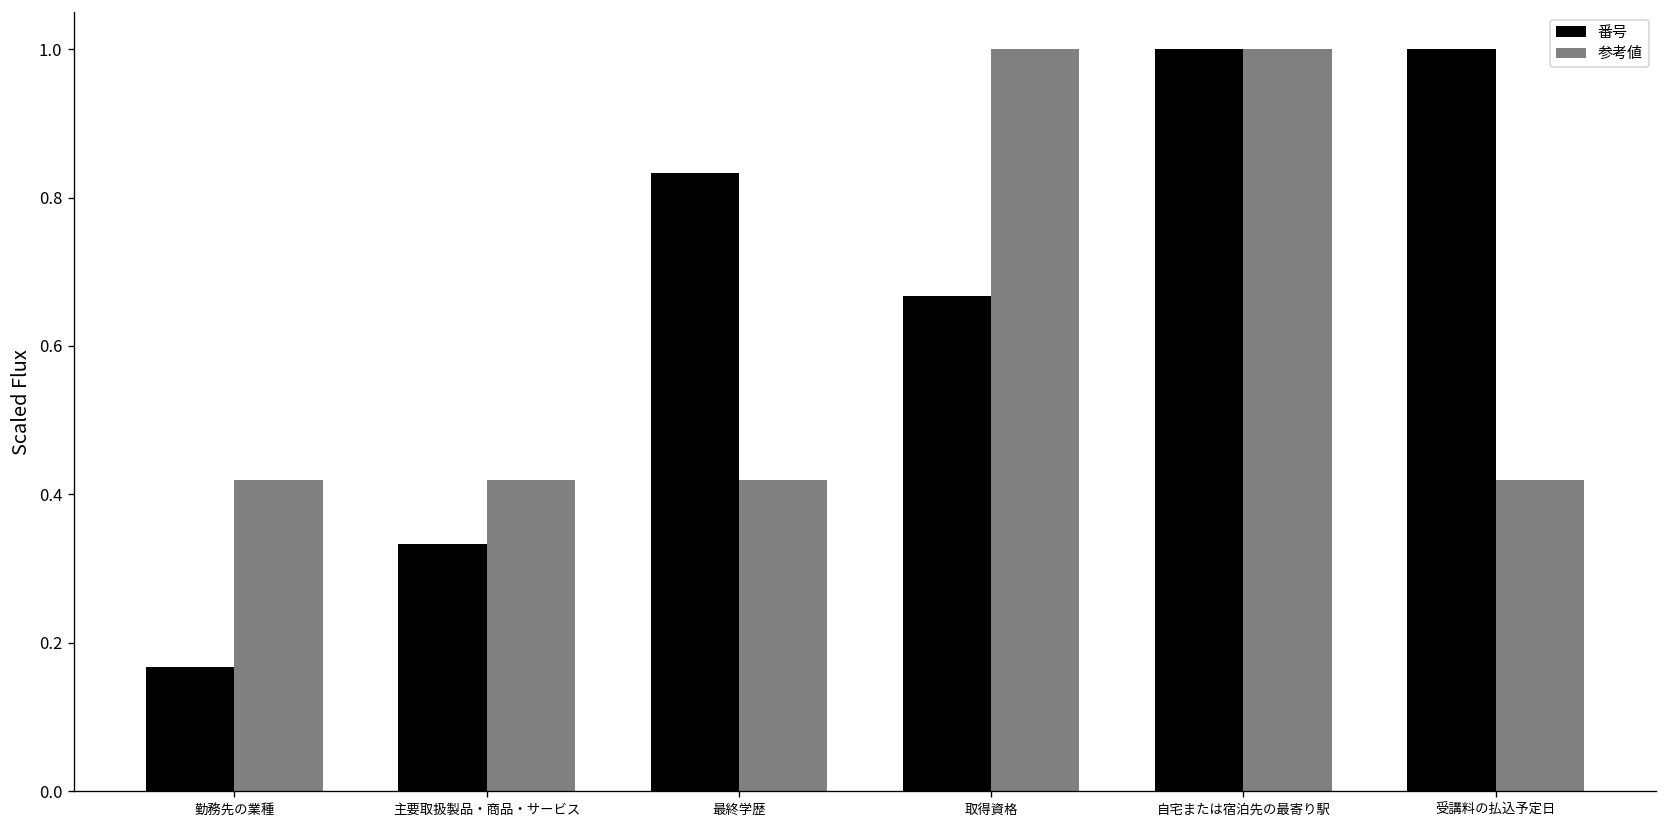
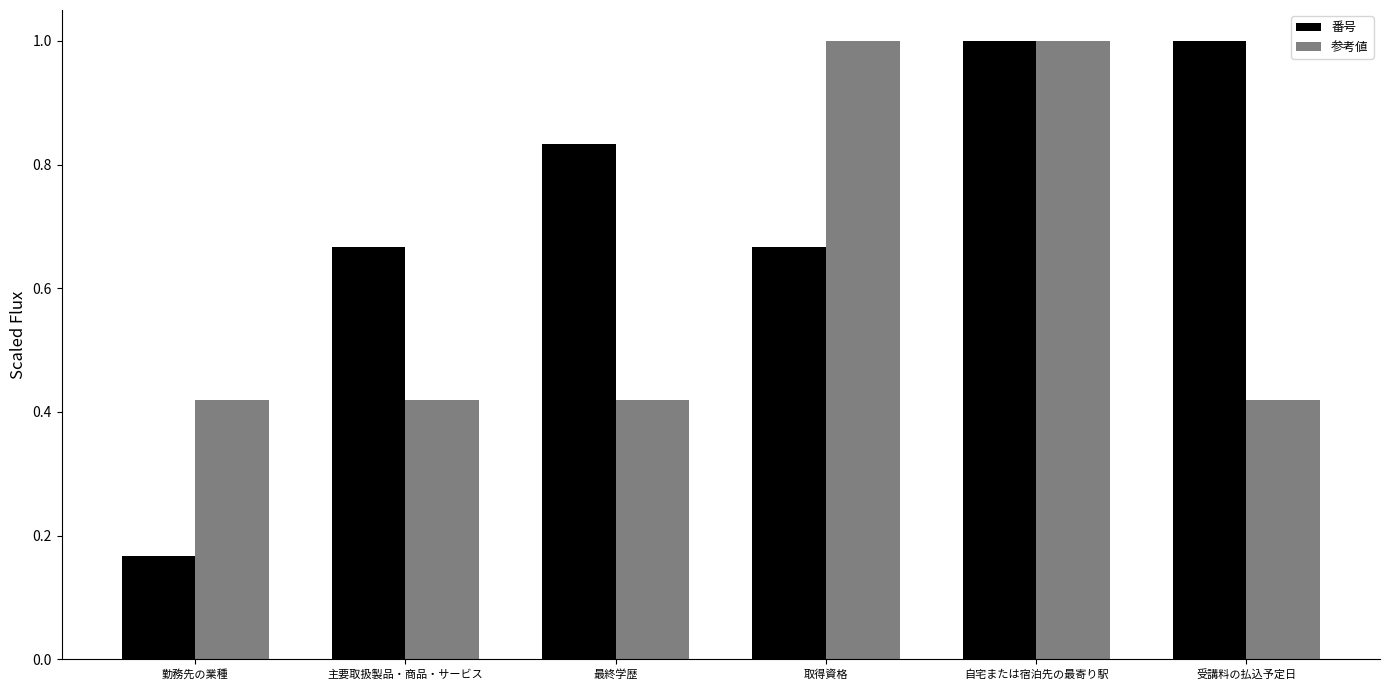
  {
    "番号": {
      "勤務先の業種": 0.17,
-     "主要取扱製品・商品・サービス": 0.33,
+     "主要取扱製品・商品・サービス": 0.67,
      "最終学歴": 0.83,
      "取得資格": 0.67,
      "自宅または宿泊先の最寄り駅": 1.00,
      "受講料の払込予定日": 1.00
    },
    "参考値": {
      "勤務先の業種": 0.42,
      "主要取扱製品・商品・サービス": 0.42,
      "最終学歴": 0.42,
      "取得資格": 1.00,
      "自宅または宿泊先の最寄り駅": 1.00,
      "受講料の払込予定日": 0.42
    }
  }
